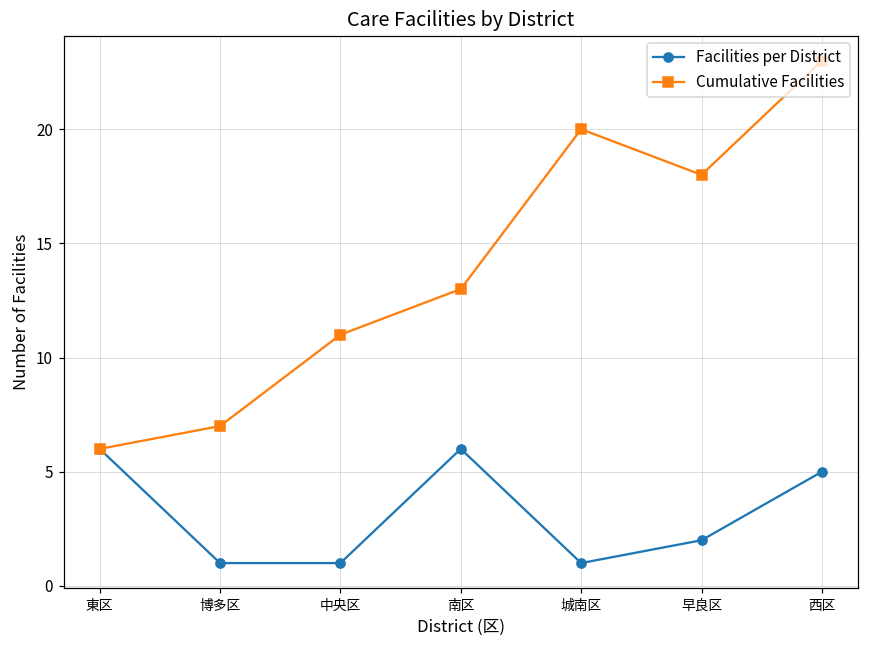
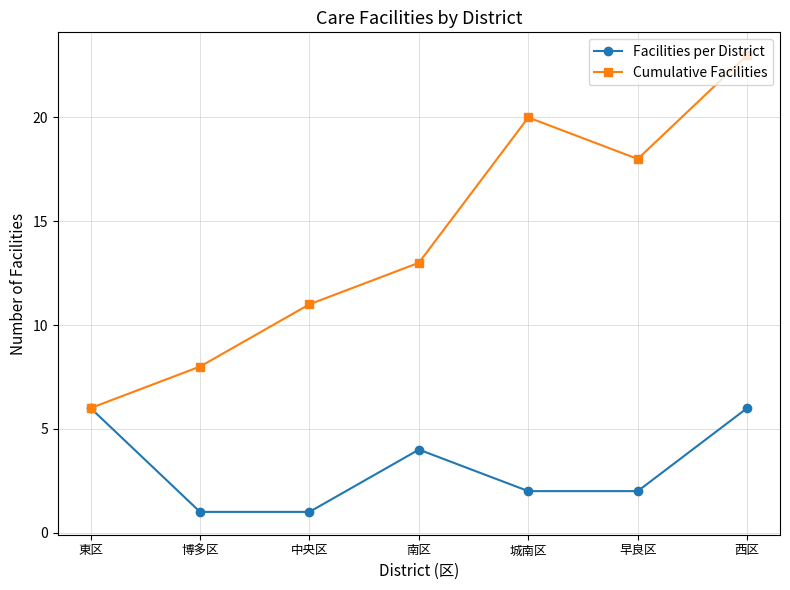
  {
    "Facilities per District": {
      "博多区": 1,
      "中央区": 1,
-     "南区": 6,
-     "城南区": 1,
+     "南区": 4,
+     "城南区": 2,
      "早良区": 2,
-     "西区": 5
+     "西区": 6
    },
    "Cumulative Facilities": {
-     "博多区": 7,
+     "博多区": 8,
      "中央区": 11,
      "南区": 13,
      "城南区": 20,
      "早良区": 18
    }
  }
